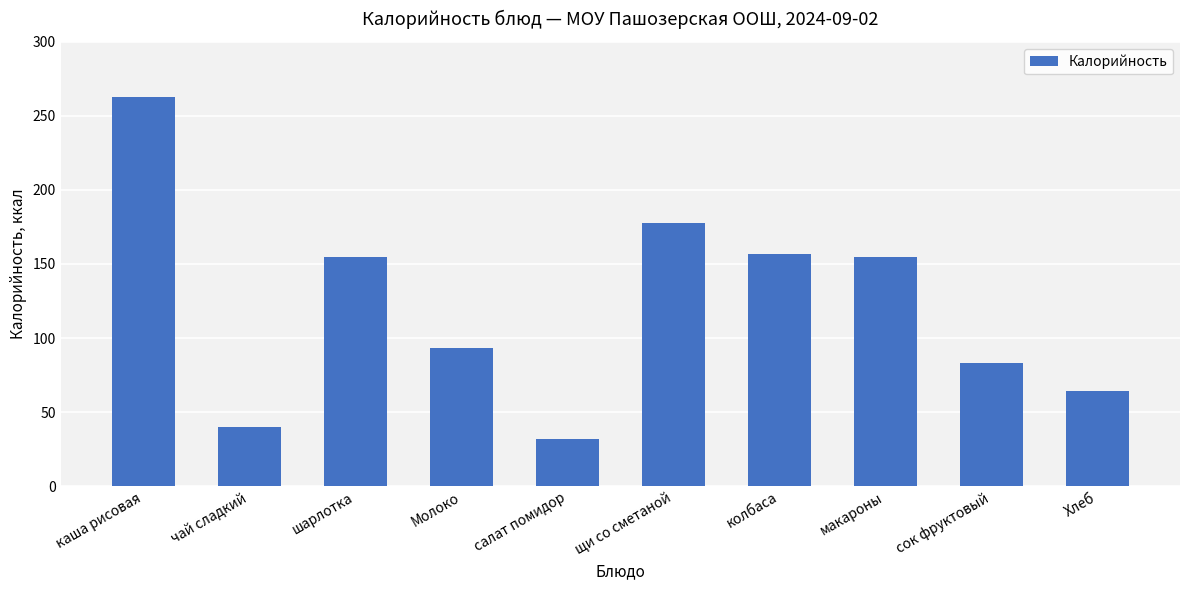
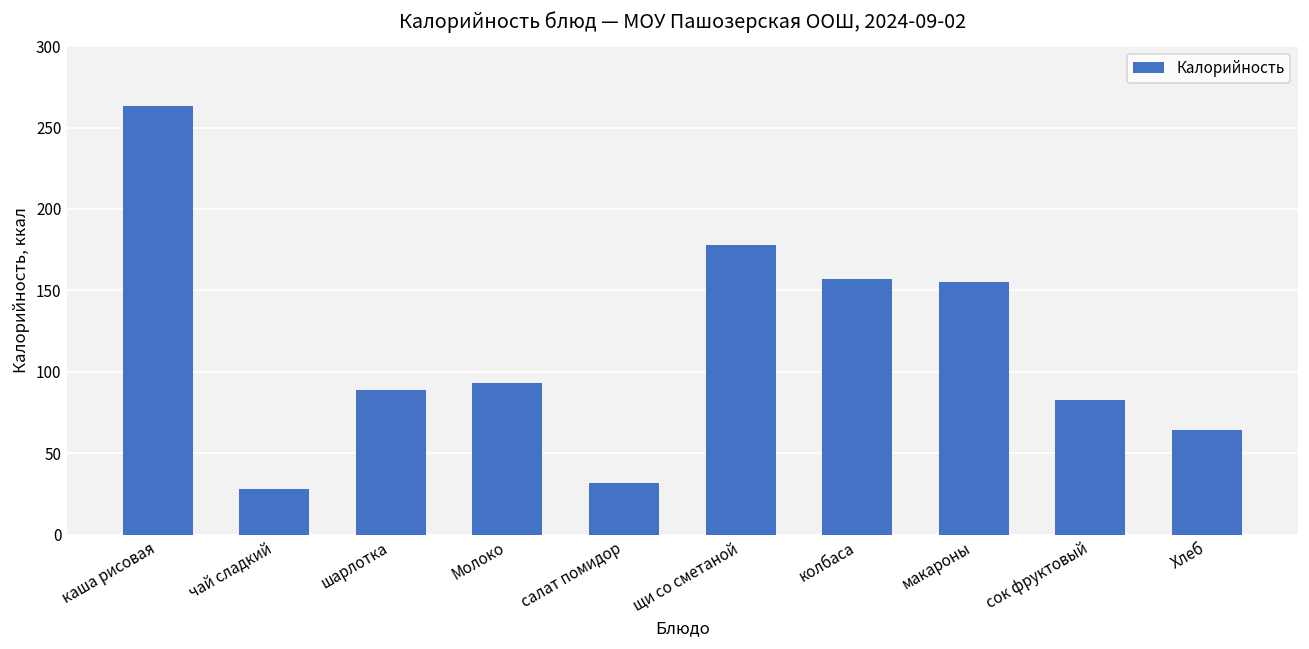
  {
    "каша рисовая": 263,
-   "чай сладкий": 40,
-   "шарлотка": 155,
+   "чай сладкий": 28,
+   "шарлотка": 89,
    "Молоко": 93,
    "салат помидор": 32,
    "щи со сметаной": 178,
    "колбаса": 157,
    "макароны": 155,
    "сок фруктовый": 83,
    "Хлеб": 64
  }
